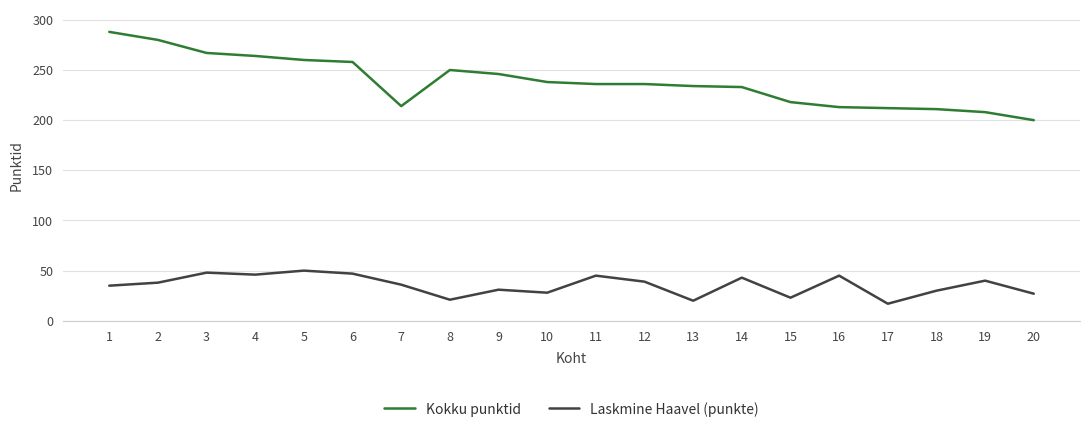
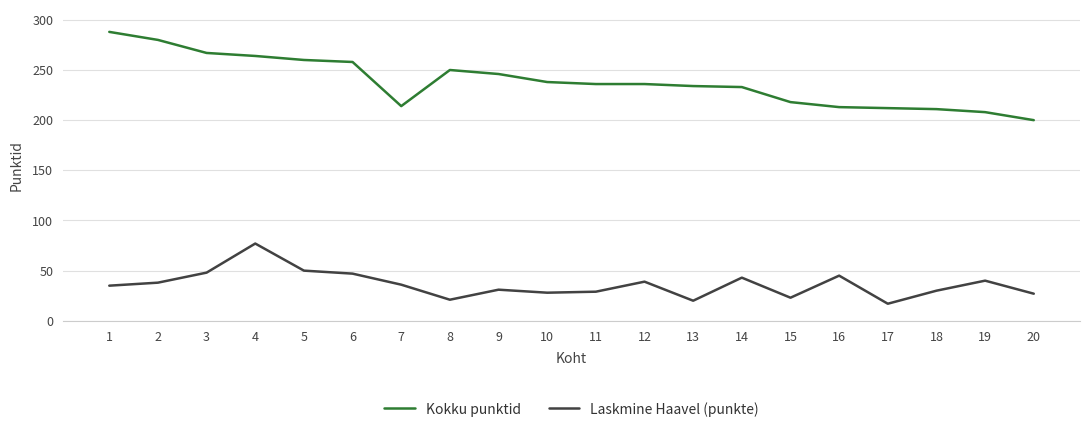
  {
    "Kokku punktid": {
      "1": 288,
      "2": 280,
      "3": 267,
      "4": 264,
      "5": 260,
      "6": 258,
      "7": 214,
      "8": 250,
      "9": 246,
      "10": 238,
      "11": 236,
      "12": 236,
      "13": 234,
      "14": 233,
      "15": 218,
      "16": 213,
      "17": 212,
      "18": 211,
      "19": 208,
      "20": 200
    },
    "Laskmine Haavel (punkte)": {
      "1": 35,
      "2": 38,
      "3": 48,
-     "4": 46,
+     "4": 77,
      "5": 50,
      "6": 47,
      "7": 36,
      "8": 21,
      "9": 31,
      "10": 28,
-     "11": 45,
+     "11": 29,
      "12": 39,
      "13": 20,
      "14": 43,
      "15": 23,
      "16": 45,
      "17": 17,
      "18": 30,
      "19": 40,
      "20": 27
    }
  }
